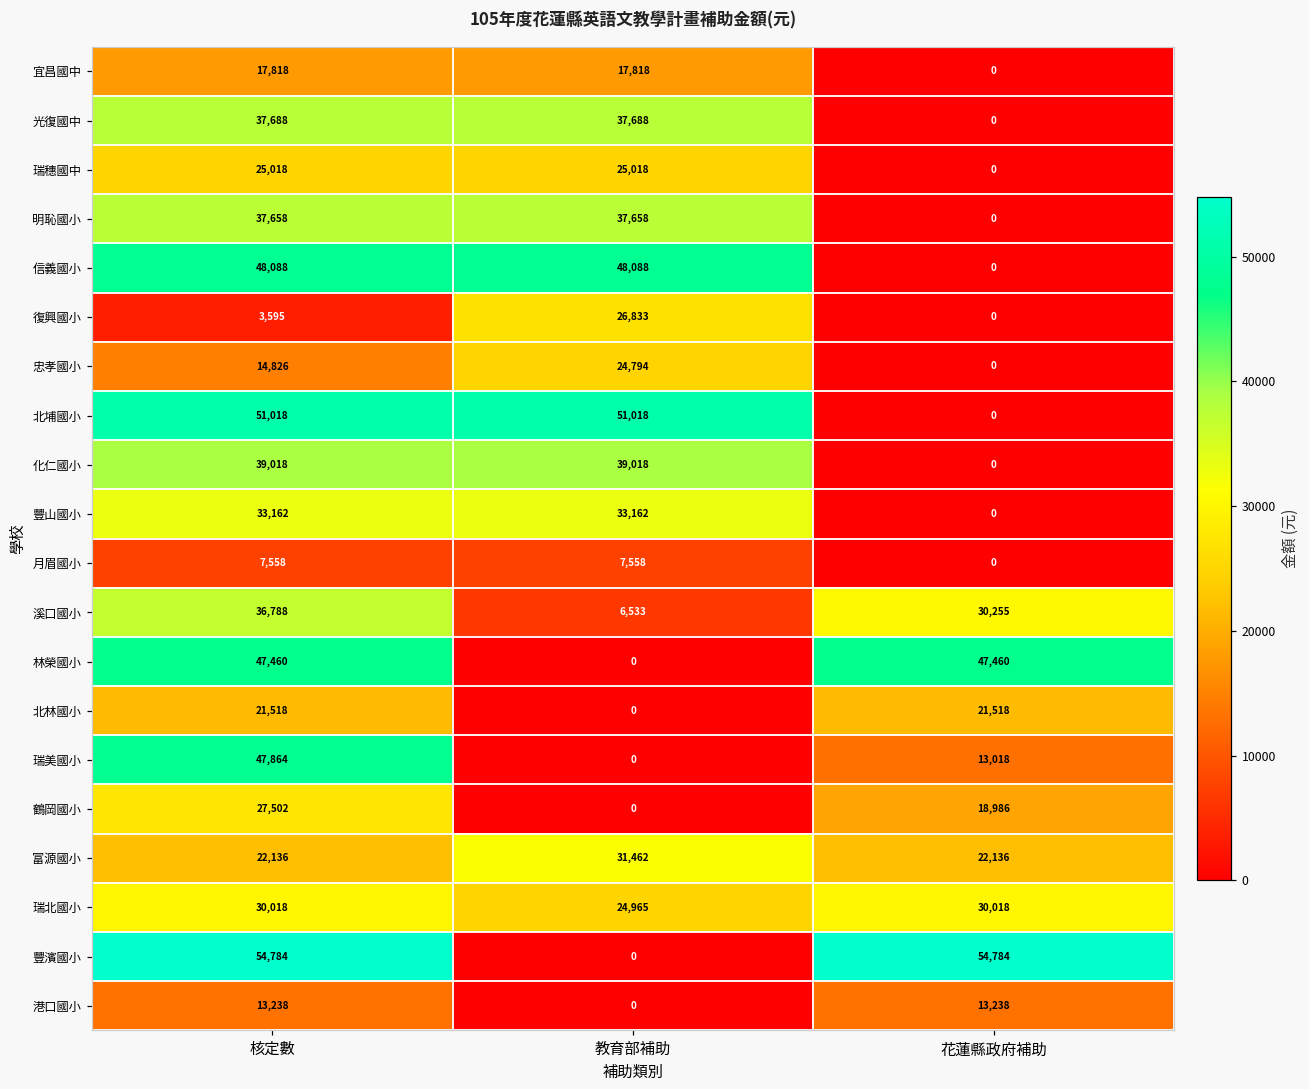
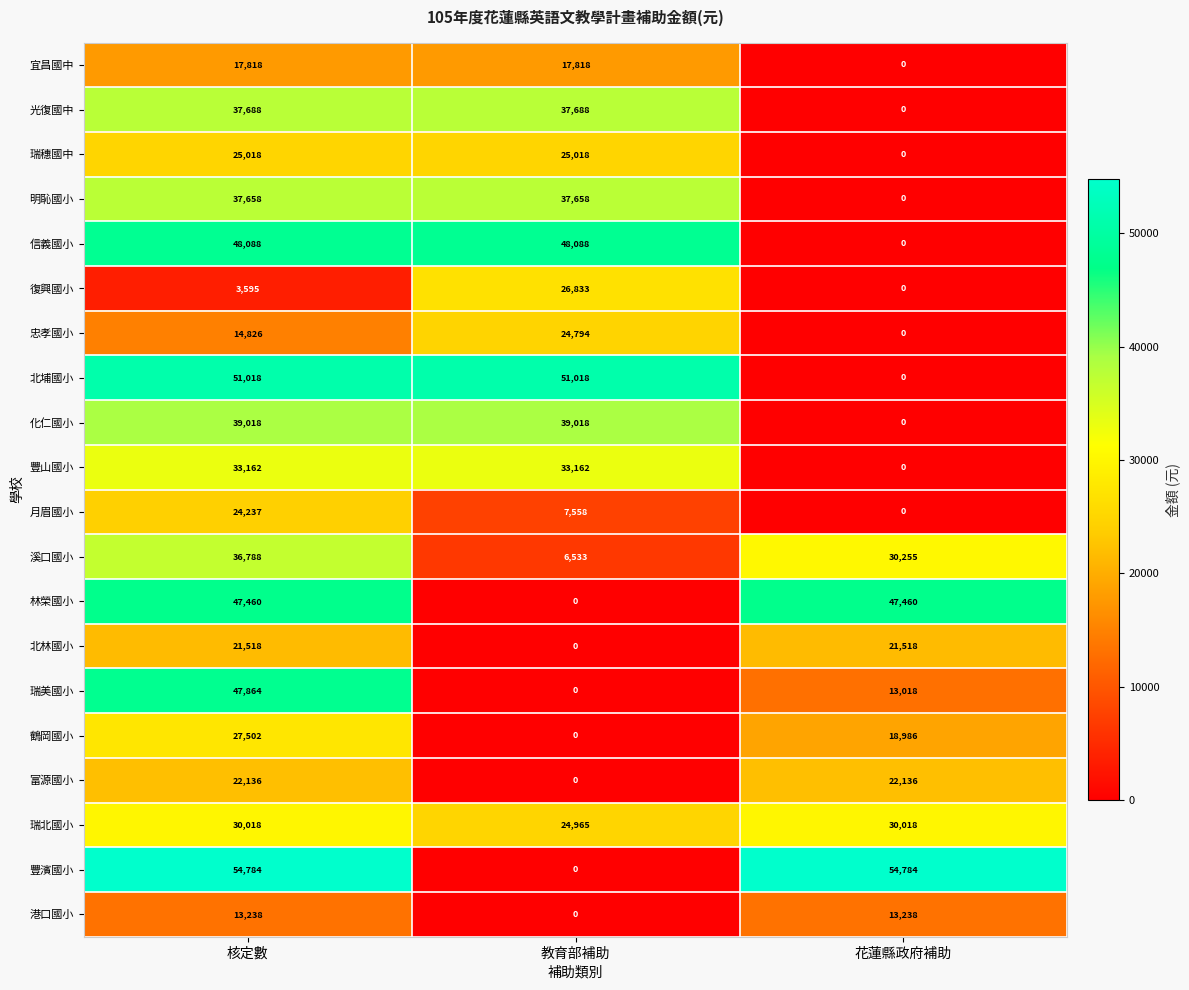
  {
    "宜昌國中": {
      "核定數": "17,818",
      "教育部補助": "17,818",
      "花蓮縣政府補助": "0"
    },
    "光復國中": {
      "核定數": "37,688",
      "教育部補助": "37,688",
      "花蓮縣政府補助": "0"
    },
    "瑞穗國中": {
      "核定數": "25,018",
      "教育部補助": "25,018",
      "花蓮縣政府補助": "0"
    },
    "明恥國小": {
      "核定數": "37,658",
      "教育部補助": "37,658",
      "花蓮縣政府補助": "0"
    },
    "信義國小": {
      "核定數": "48,088",
      "教育部補助": "48,088",
      "花蓮縣政府補助": "0"
    },
    "復興國小": {
      "核定數": "3,595",
      "教育部補助": "26,833",
      "花蓮縣政府補助": "0"
    },
    "忠孝國小": {
      "核定數": "14,826",
      "教育部補助": "24,794",
      "花蓮縣政府補助": "0"
    },
    "北埔國小": {
      "核定數": "51,018",
      "教育部補助": "51,018",
      "花蓮縣政府補助": "0"
    },
    "化仁國小": {
      "核定數": "39,018",
      "教育部補助": "39,018",
      "花蓮縣政府補助": "0"
    },
    "豐山國小": {
      "核定數": "33,162",
      "教育部補助": "33,162",
      "花蓮縣政府補助": "0"
    },
    "月眉國小": {
-     "核定數": "7,558",
+     "核定數": "24,237",
      "教育部補助": "7,558",
      "花蓮縣政府補助": "0"
    },
    "溪口國小": {
      "核定數": "36,788",
      "教育部補助": "6,533",
      "花蓮縣政府補助": "30,255"
    },
    "林榮國小": {
      "核定數": "47,460",
      "教育部補助": "0",
      "花蓮縣政府補助": "47,460"
    },
    "北林國小": {
      "核定數": "21,518",
      "教育部補助": "0",
      "花蓮縣政府補助": "21,518"
    },
    "瑞美國小": {
      "核定數": "47,864",
      "教育部補助": "0",
      "花蓮縣政府補助": "13,018"
    },
    "鶴岡國小": {
      "核定數": "27,502",
      "教育部補助": "0",
      "花蓮縣政府補助": "18,986"
    },
    "富源國小": {
      "核定數": "22,136",
-     "教育部補助": "31,462",
+     "教育部補助": "0",
      "花蓮縣政府補助": "22,136"
    },
    "瑞北國小": {
      "核定數": "30,018",
      "教育部補助": "24,965",
      "花蓮縣政府補助": "30,018"
    },
    "豐濱國小": {
      "核定數": "54,784",
      "教育部補助": "0",
      "花蓮縣政府補助": "54,784"
    },
    "港口國小": {
      "核定數": "13,238",
      "教育部補助": "0",
      "花蓮縣政府補助": "13,238"
    }
  }
